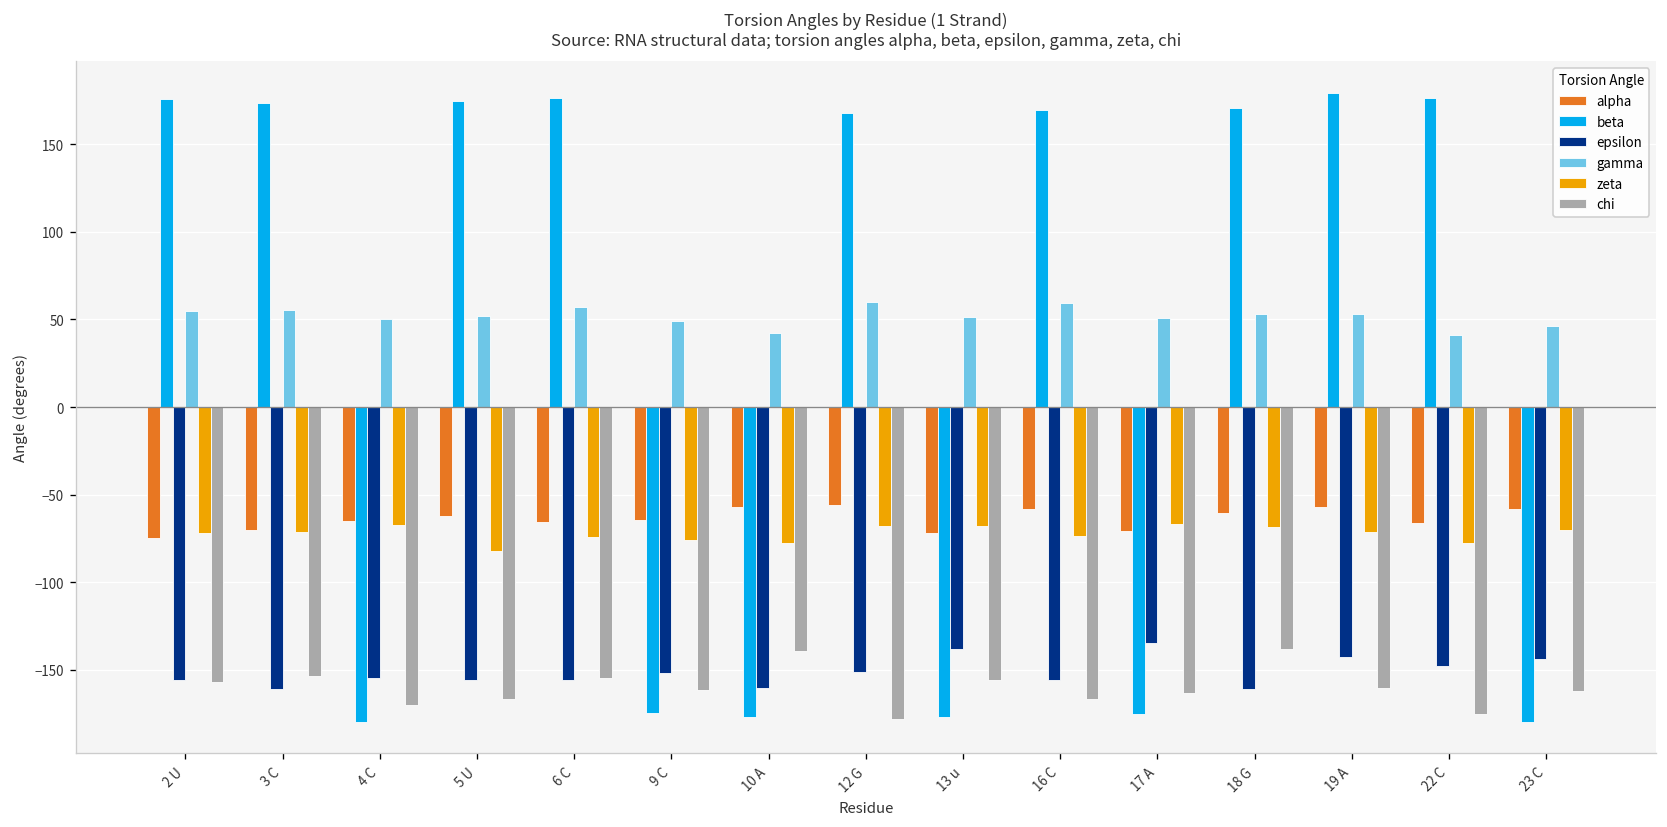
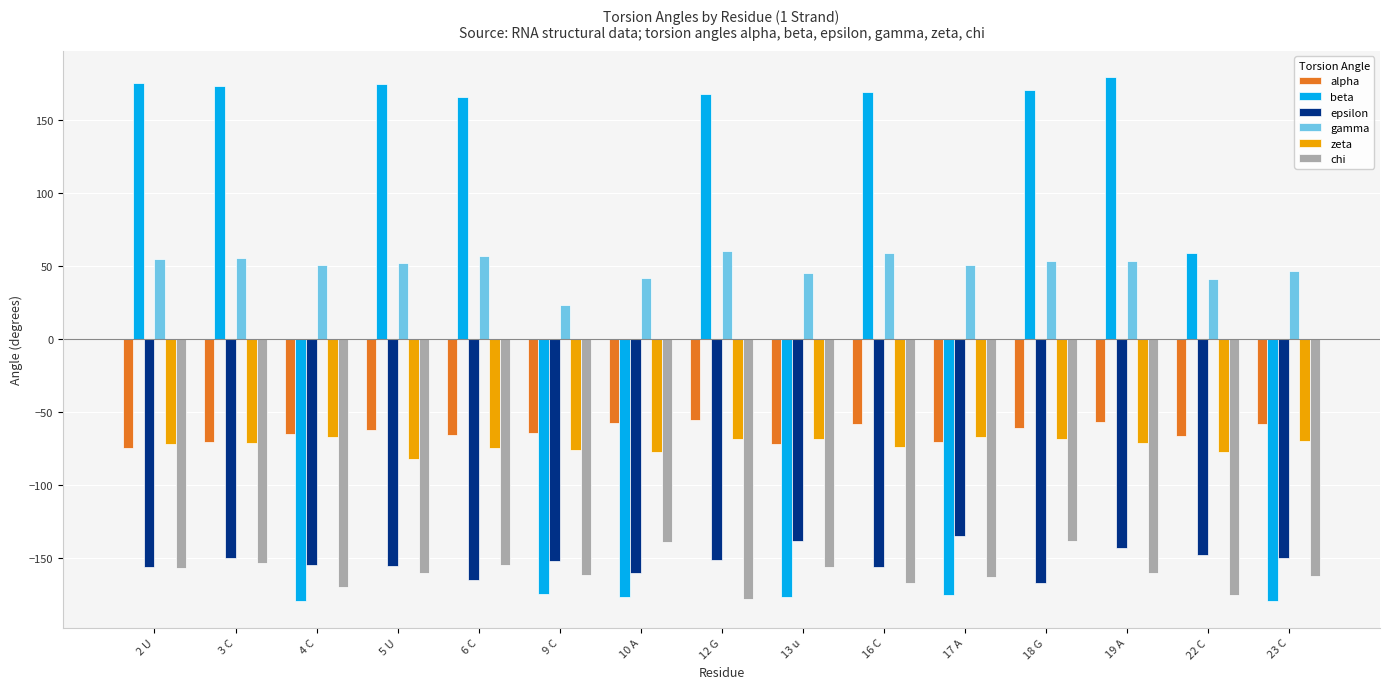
  {
    "beta": {
      "2 U": 176,
      "3 C": 174,
      "4 C": -180,
      "5 U": 175,
-     "6 C": 177,
+     "6 C": 166,
      "9 C": -175,
      "10 A": -177,
      "12 G": 168,
      "13 u": -177,
      "16 C": 170,
      "17 A": -175,
      "18 G": 171,
      "19 A": 180,
-     "22 C": 176,
+     "22 C": 59,
      "23 C": -180
    },
    "epsilon": {
      "2 U": -156,
-     "3 C": -161,
+     "3 C": -150,
      "4 C": -155,
      "5 U": -156,
-     "6 C": -156,
+     "6 C": -165,
      "9 C": -152,
      "10 A": -160,
      "12 G": -151,
      "13 u": -138,
      "16 C": -156,
      "17 A": -135,
-     "18 G": -161,
+     "18 G": -168,
      "19 A": -143,
      "22 C": -148,
-     "23 C": -144
+     "23 C": -150
    },
    "gamma": {
      "2 U": 55,
      "3 C": 55,
      "4 C": 51,
      "5 U": 52,
      "6 C": 57,
-     "9 C": 49,
+     "9 C": 23,
      "10 A": 42,
      "12 G": 60,
-     "13 u": 51,
+     "13 u": 46,
      "16 C": 59,
      "17 A": 51,
      "18 G": 53,
      "19 A": 53,
      "22 C": 41,
      "23 C": 46
    },
    "chi": {
      "2 U": -157,
      "3 C": -154,
      "4 C": -170,
-     "5 U": -167,
+     "5 U": -160,
      "6 C": -155,
      "9 C": -162,
      "10 A": -139,
      "12 G": -178,
      "13 u": -156,
      "16 C": -167,
      "17 A": -163,
      "18 G": -138,
      "19 A": -161,
      "22 C": -175,
      "23 C": -162
    }
  }
